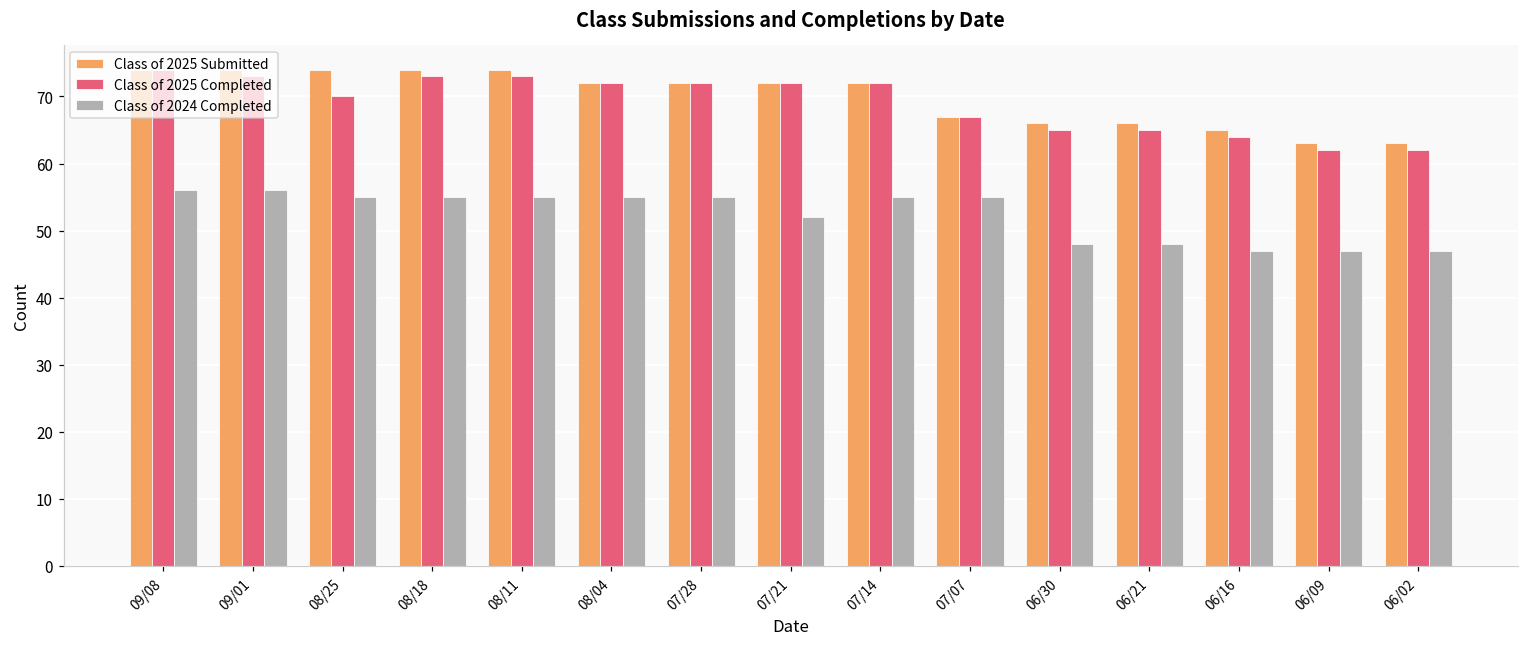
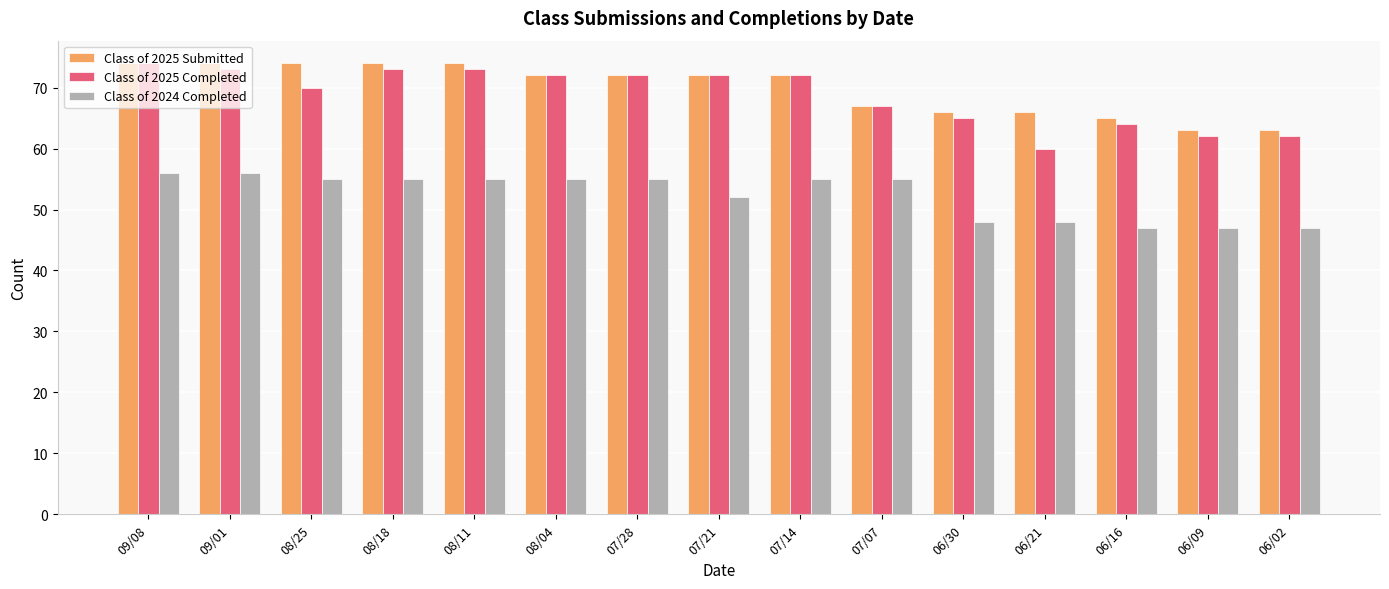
  {
    "Class of 2025 Submitted": {
      "08/25": 74,
      "08/18": 74,
      "08/11": 74,
      "08/04": 72,
      "07/28": 72,
      "07/21": 72,
      "07/14": 72,
      "07/07": 67,
      "06/30": 66,
      "06/21": 66,
      "06/16": 65,
      "06/09": 63,
      "06/02": 63
    },
    "Class of 2025 Completed": {
      "08/25": 70,
      "08/18": 73,
      "08/11": 73,
      "08/04": 72,
      "07/28": 72,
      "07/21": 72,
      "07/14": 72,
      "07/07": 67,
      "06/30": 65,
-     "06/21": 65,
+     "06/21": 60,
      "06/16": 64,
      "06/09": 62,
      "06/02": 62
    },
    "Class of 2024 Completed": {
      "09/08": 56,
      "09/01": 56,
      "08/25": 55,
      "08/18": 55,
      "08/11": 55,
      "08/04": 55,
      "07/28": 55,
      "07/21": 52,
      "07/14": 55,
      "07/07": 55,
      "06/30": 48,
      "06/21": 48,
      "06/16": 47,
      "06/09": 47,
      "06/02": 47
    }
  }
